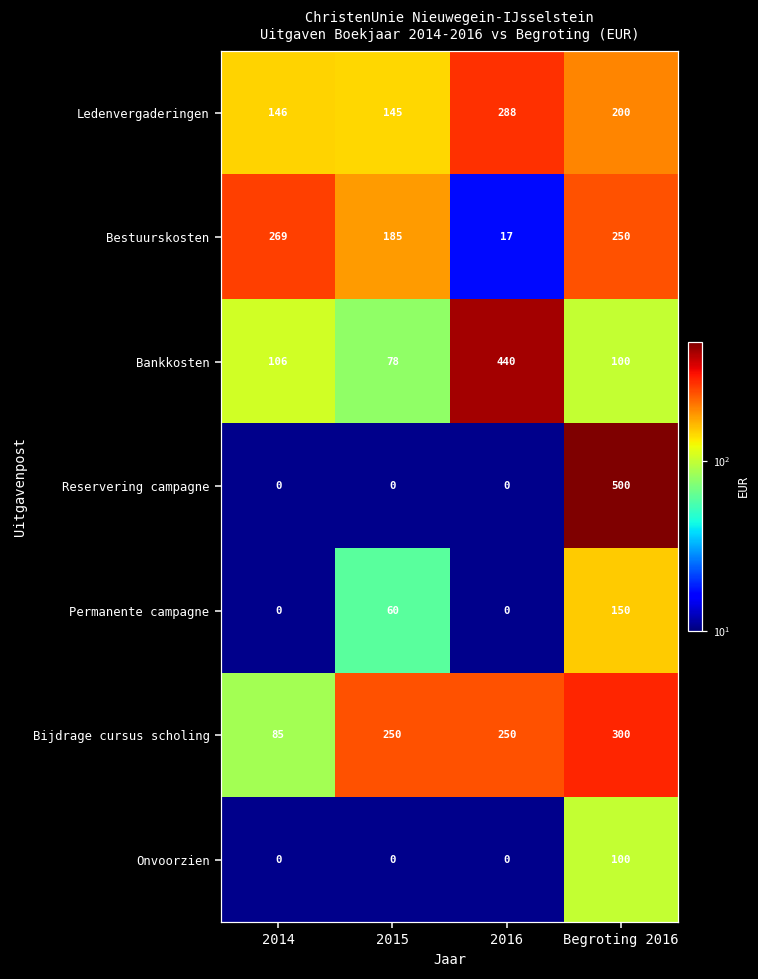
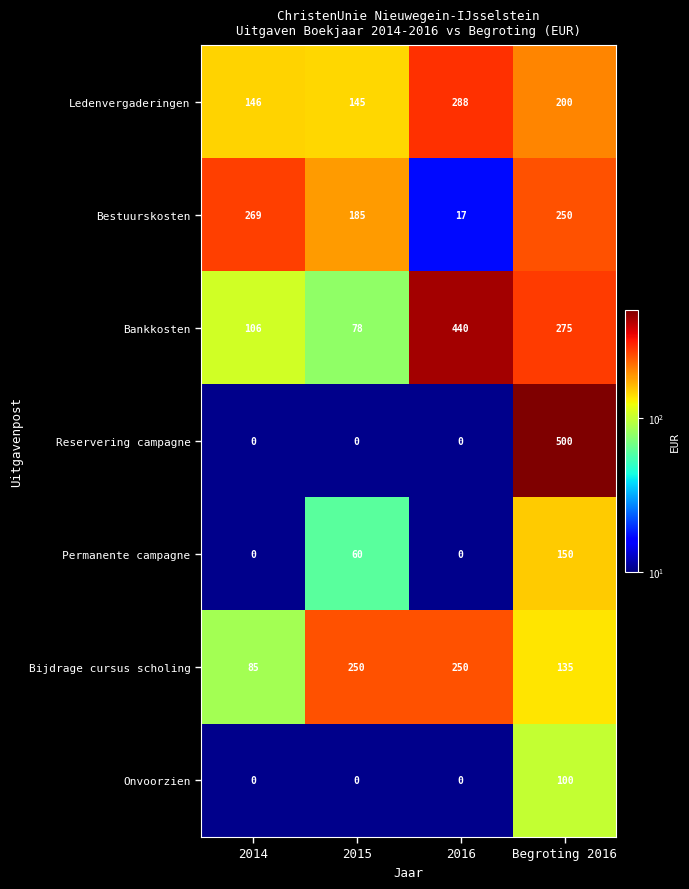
  {
    "Ledenvergaderingen": {
      "2014": 146,
      "2015": 145,
      "2016": 288,
      "Begroting 2016": 200
    },
    "Bestuurskosten": {
      "2014": 269,
      "2015": 185,
      "2016": 17,
      "Begroting 2016": 250
    },
    "Bankkosten": {
      "2014": 106,
      "2015": 78,
      "2016": 440,
-     "Begroting 2016": 100
+     "Begroting 2016": 275
    },
    "Reservering campagne": {
      "Begroting 2016": 500
    },
    "Permanente campagne": {
      "2015": 60,
      "Begroting 2016": 150
    },
    "Bijdrage cursus scholing": {
      "2014": 85,
      "2015": 250,
      "2016": 250,
-     "Begroting 2016": 300
+     "Begroting 2016": 135
    },
    "Onvoorzien": {
      "Begroting 2016": 100
    }
  }
